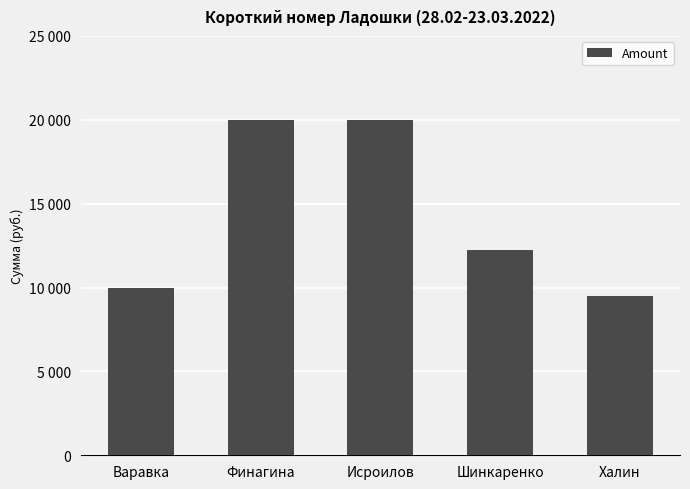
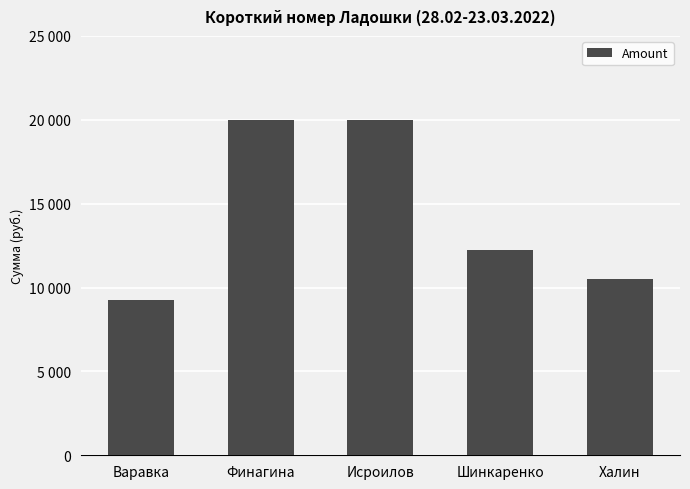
  {
-   "Варавка": 10000,
+   "Варавка": 9300,
    "Финагина": 20000,
    "Исроилов": 20000,
    "Шинкаренко": 12200,
-   "Халин": 9500
+   "Халин": 10500
  }
